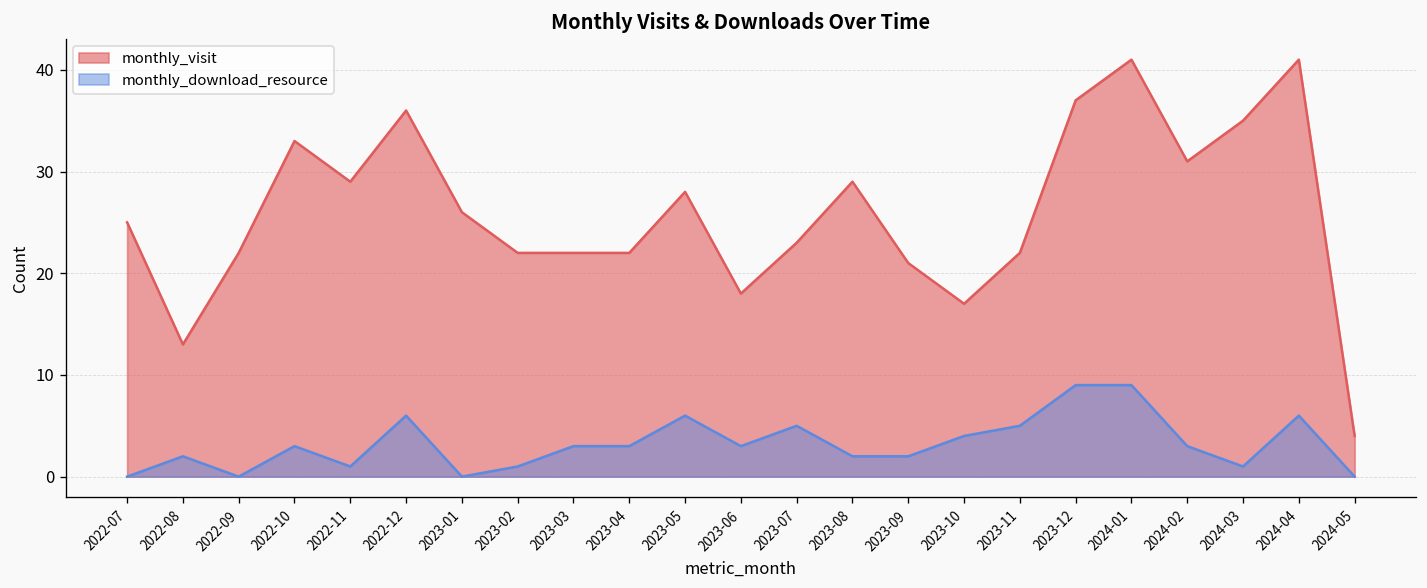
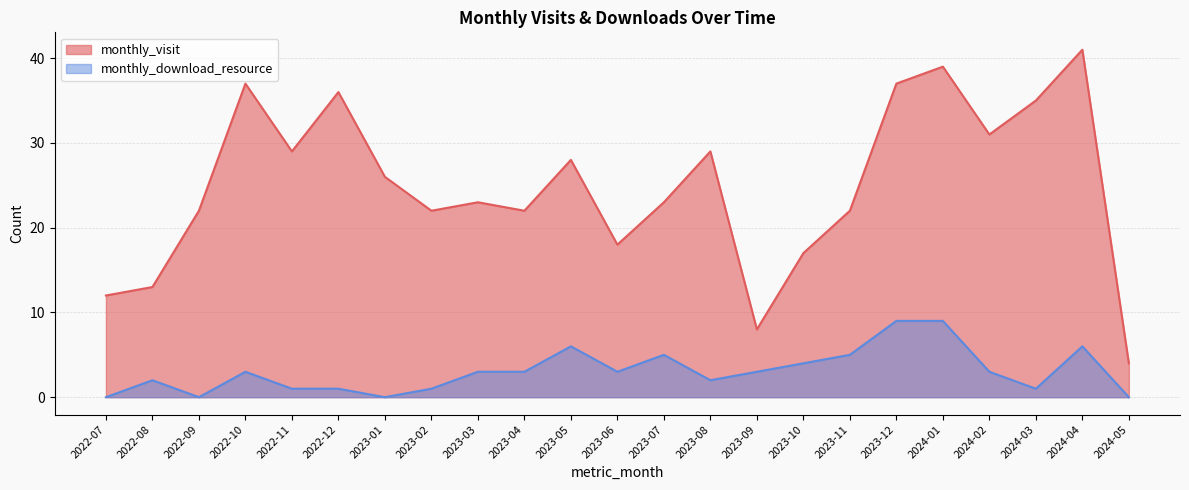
  {
    "monthly_visit": {
-     "2022-07": 25,
+     "2022-07": 12,
      "2022-08": 13,
      "2022-09": 22,
-     "2022-10": 33,
+     "2022-10": 37,
      "2022-11": 29,
      "2022-12": 36,
      "2023-01": 26,
      "2023-02": 22,
-     "2023-03": 22,
+     "2023-03": 23,
      "2023-04": 22,
      "2023-05": 28,
      "2023-06": 18,
      "2023-07": 23,
      "2023-08": 29,
-     "2023-09": 21,
+     "2023-09": 8,
      "2023-10": 17,
      "2023-11": 22,
      "2023-12": 37,
-     "2024-01": 41,
+     "2024-01": 39,
      "2024-02": 31,
      "2024-03": 35,
      "2024-04": 41,
      "2024-05": 4
    },
    "monthly_download_resource": {
      "2022-07": 0,
      "2022-08": 2,
      "2022-09": 0,
      "2022-10": 3,
      "2022-11": 1,
-     "2022-12": 6,
+     "2022-12": 1,
      "2023-01": 0,
      "2023-02": 1,
      "2023-03": 3,
      "2023-04": 3,
      "2023-05": 6,
      "2023-06": 3,
      "2023-07": 5,
      "2023-08": 2,
-     "2023-09": 2,
+     "2023-09": 3,
      "2023-10": 4,
      "2023-11": 5,
      "2023-12": 9,
      "2024-01": 9,
      "2024-02": 3,
      "2024-03": 1,
      "2024-04": 6,
      "2024-05": 0
    }
  }
